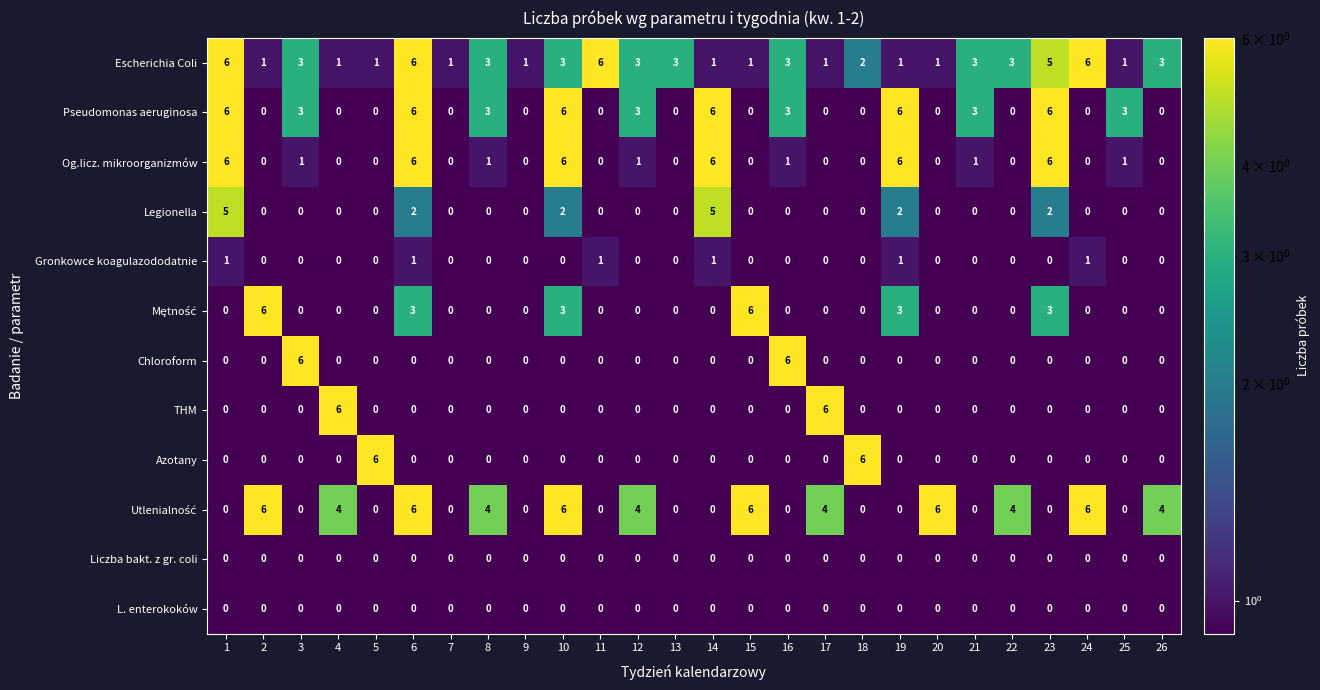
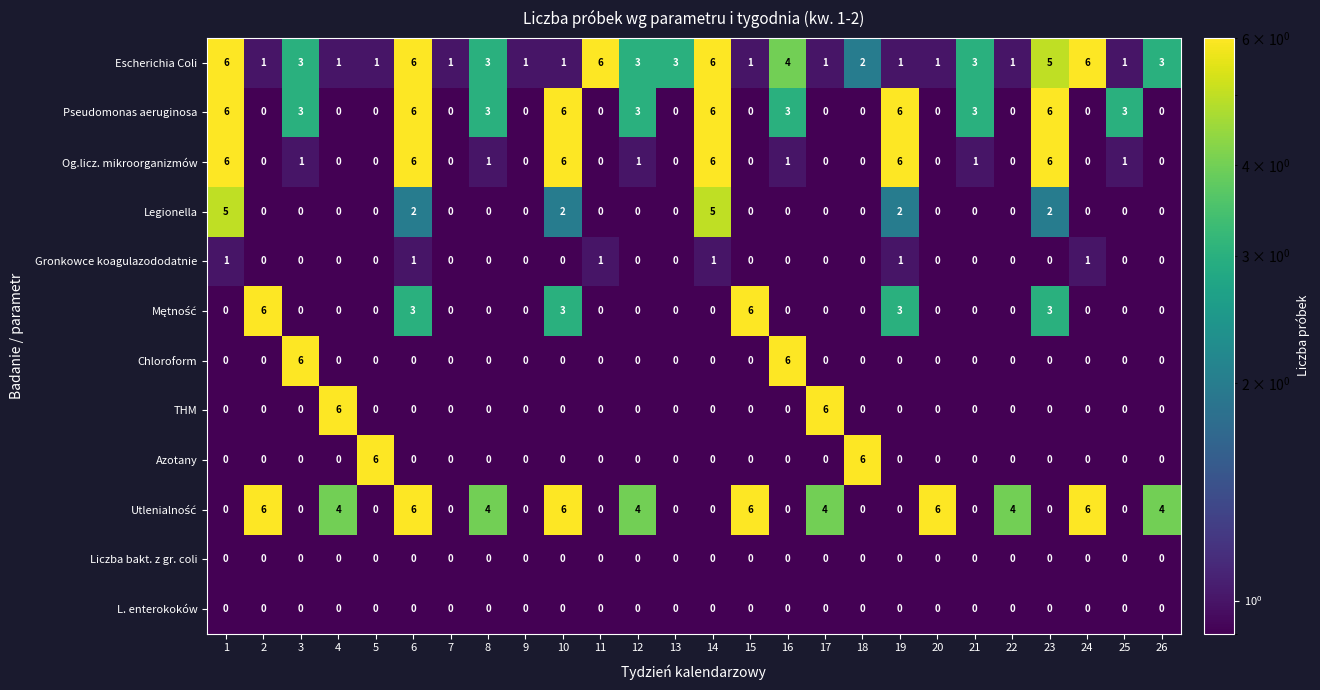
  {
    "Escherichia Coli": {
      "1": 6,
      "2": 1,
      "3": 3,
      "4": 1,
      "5": 1,
      "6": 6,
      "7": 1,
      "8": 3,
      "9": 1,
-     "10": 3,
+     "10": 1,
      "11": 6,
      "12": 3,
      "13": 3,
-     "14": 1,
+     "14": 6,
      "15": 1,
-     "16": 3,
+     "16": 4,
      "17": 1,
      "18": 2,
      "19": 1,
      "20": 1,
      "21": 3,
-     "22": 3,
+     "22": 1,
      "23": 5,
      "24": 6,
      "25": 1,
      "26": 3
    }
  }
